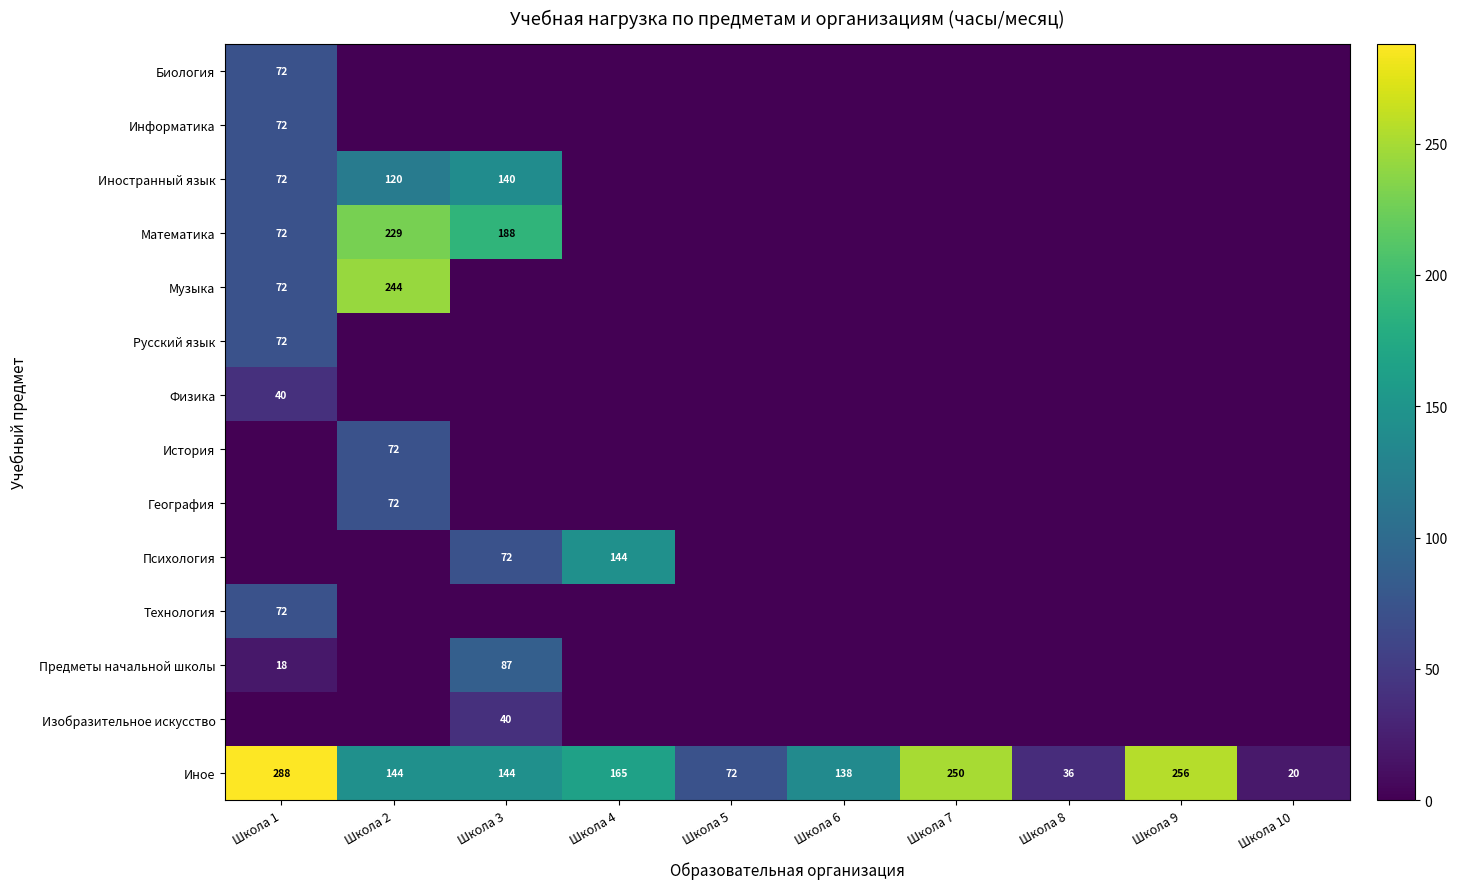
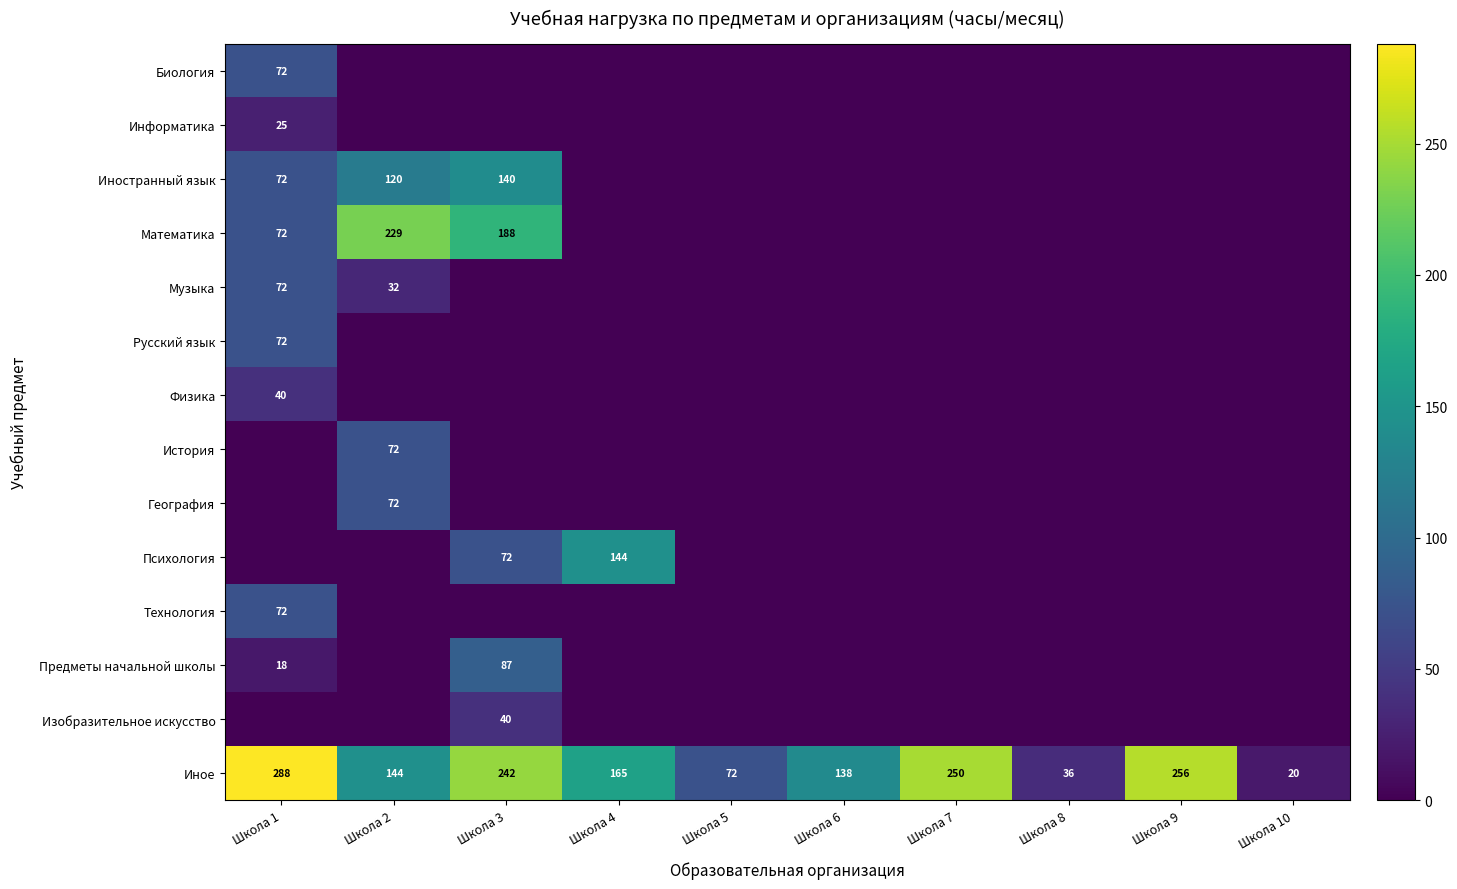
  {
    "Биология": {
      "Школа 1": 72
    },
    "Информатика": {
-     "Школа 1": 72
+     "Школа 1": 25
    },
    "Иностранный язык": {
      "Школа 1": 72,
      "Школа 2": 120,
      "Школа 3": 140
    },
    "Математика": {
      "Школа 1": 72,
      "Школа 2": 229,
      "Школа 3": 188
    },
    "Музыка": {
      "Школа 1": 72,
-     "Школа 2": 244
+     "Школа 2": 32
    },
    "Русский язык": {
      "Школа 1": 72
    },
    "Физика": {
      "Школа 1": 40
    },
    "История": {
      "Школа 2": 72
    },
    "География": {
      "Школа 2": 72
    },
    "Психология": {
      "Школа 3": 72,
      "Школа 4": 144
    },
    "Технология": {
      "Школа 1": 72
    },
    "Предметы начальной школы": {
      "Школа 1": 18,
      "Школа 3": 87
    },
    "Изобразительное искусство": {
      "Школа 3": 40
    },
    "Иное": {
      "Школа 1": 288,
      "Школа 2": 144,
-     "Школа 3": 144,
+     "Школа 3": 242,
      "Школа 4": 165,
      "Школа 5": 72,
      "Школа 6": 138,
      "Школа 7": 250,
      "Школа 8": 36,
      "Школа 9": 256,
      "Школа 10": 20
    }
  }
